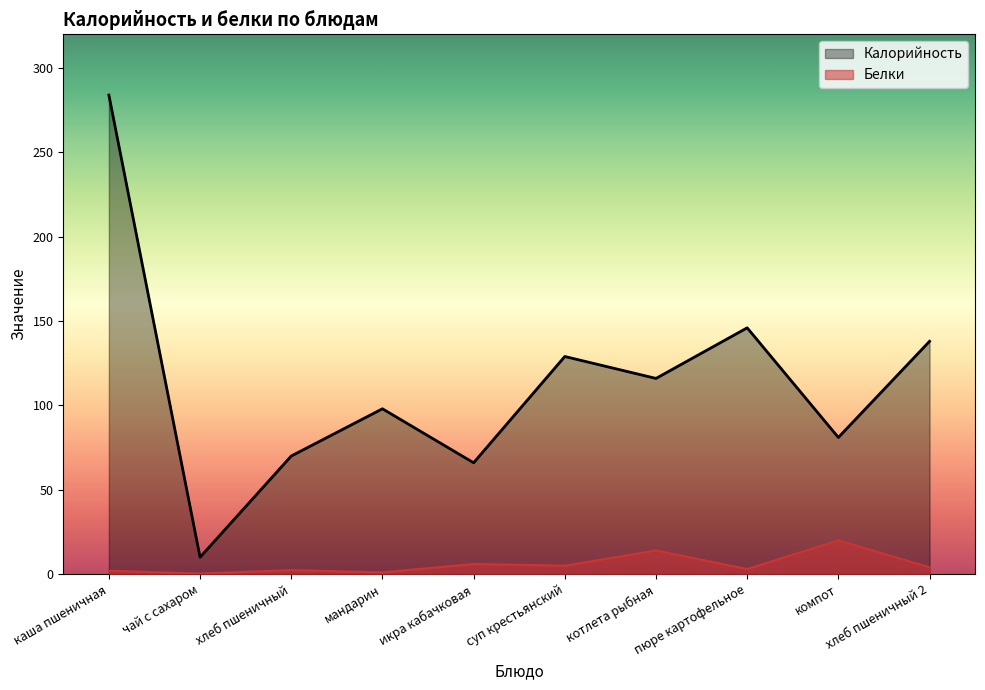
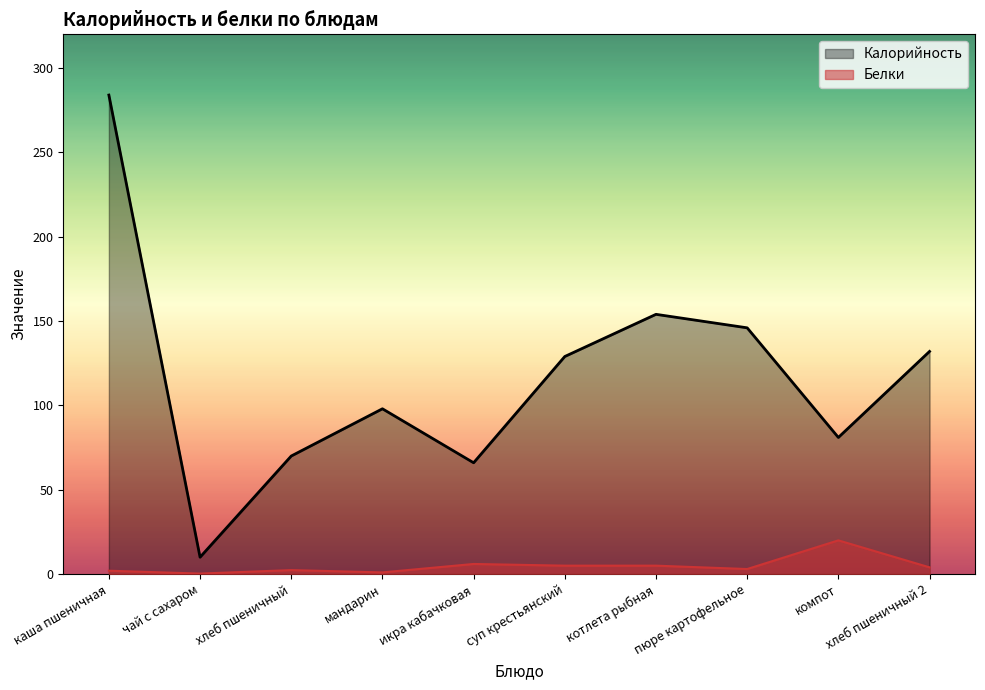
  {
    "Калорийность": {
      "каша пшеничная": 284,
      "чай с сахаром": 10,
      "хлеб пшеничный": 70,
      "мандарин": 98,
      "икра кабачковая": 66,
      "суп крестьянский": 129,
-     "котлета рыбная": 116,
+     "котлета рыбная": 154,
      "пюре картофельное": 146,
      "компот": 81,
-     "хлеб пшеничный 2": 138
+     "хлеб пшеничный 2": 132
    },
    "Белки": {
      "каша пшеничная": 2,
      "чай с сахаром": 0,
      "хлеб пшеничный": 2,
      "мандарин": 1,
      "икра кабачковая": 6,
      "суп крестьянский": 5,
-     "котлета рыбная": 14,
+     "котлета рыбная": 5,
      "пюре картофельное": 3,
      "компот": 20,
      "хлеб пшеничный 2": 4
    }
  }
